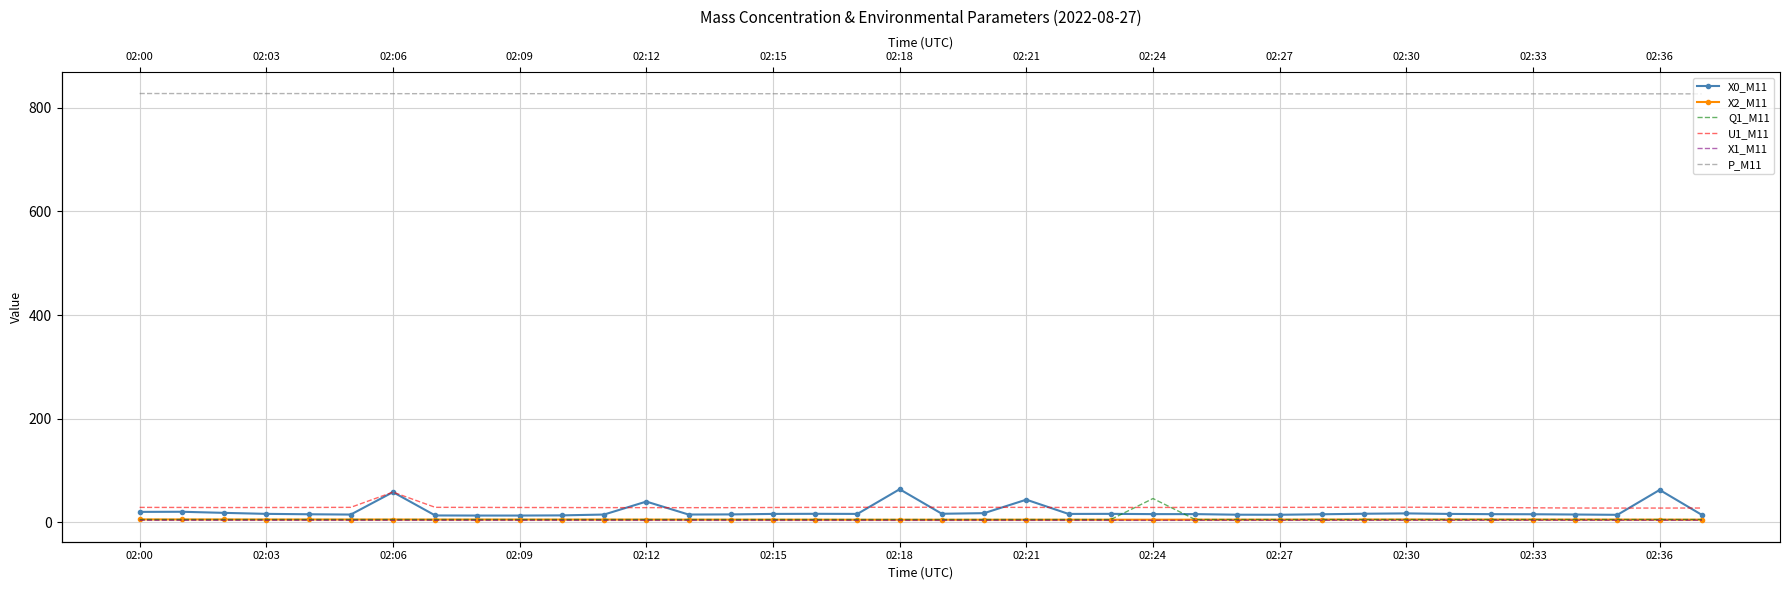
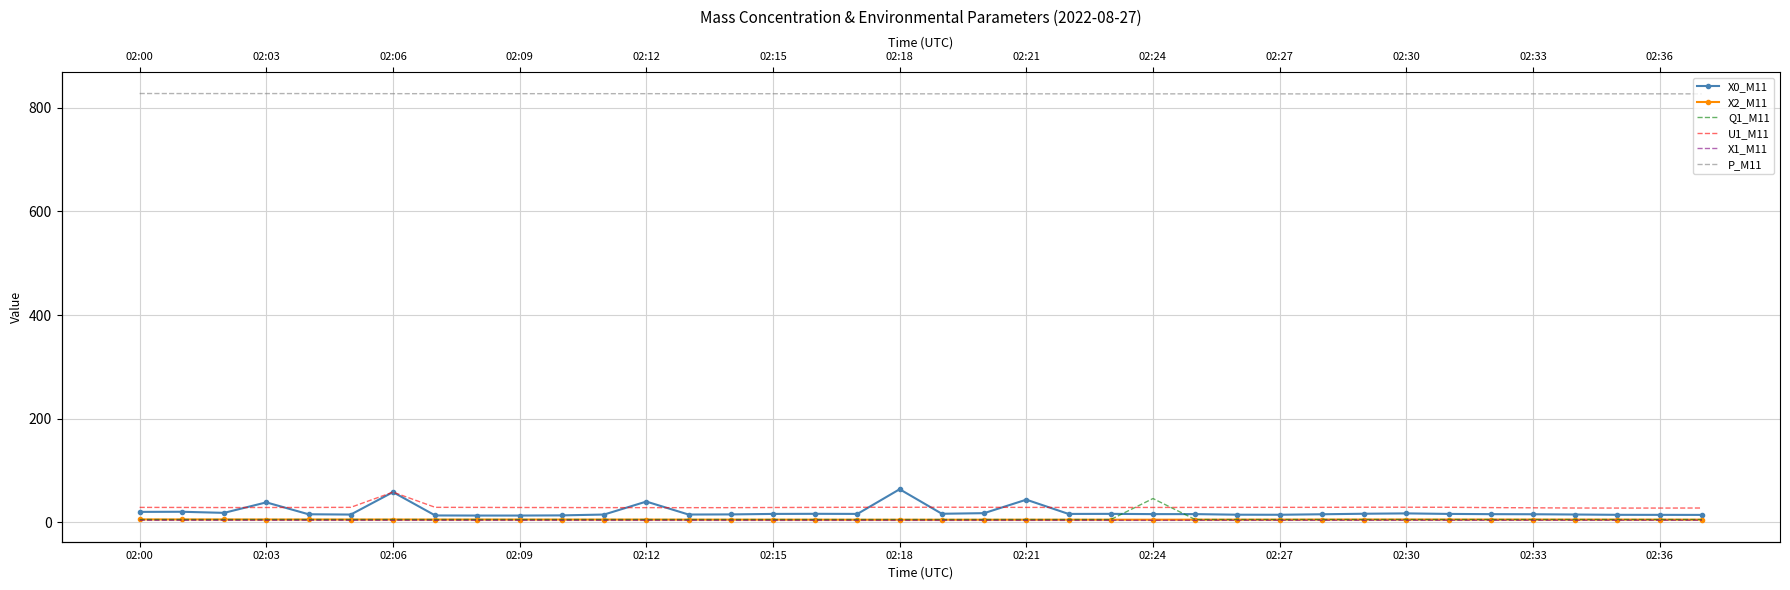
  {
    "X0_M11": {
      "02:00": 20,
-     "02:03": 20,
+     "02:03": 40,
      "02:09": 10,
      "02:12": 40,
      "02:15": 20,
      "02:18": 60,
      "02:21": 40,
      "02:24": 20,
      "02:27": 10,
      "02:30": 20,
      "02:33": 20,
-     "02:36": 60
+     "02:36": 10
    },
    "Q1_M11": {
      "02:24": 50
    },
    "U1_M11": {
      "02:00": 30,
      "02:03": 30,
      "02:09": 30,
      "02:12": 30,
      "02:15": 30,
      "02:18": 30,
      "02:21": 30,
      "02:24": 30,
      "02:27": 30,
      "02:30": 30,
      "02:33": 30,
      "02:36": 30
    },
    "P_M11": {
      "02:00": 830,
      "02:03": 830,
      "02:06": 830,
      "02:09": 830,
      "02:12": 830,
      "02:15": 830,
      "02:18": 830,
      "02:21": 830,
      "02:24": 830,
      "02:27": 830,
      "02:30": 830,
      "02:33": 830,
      "02:36": 830
    }
  }
